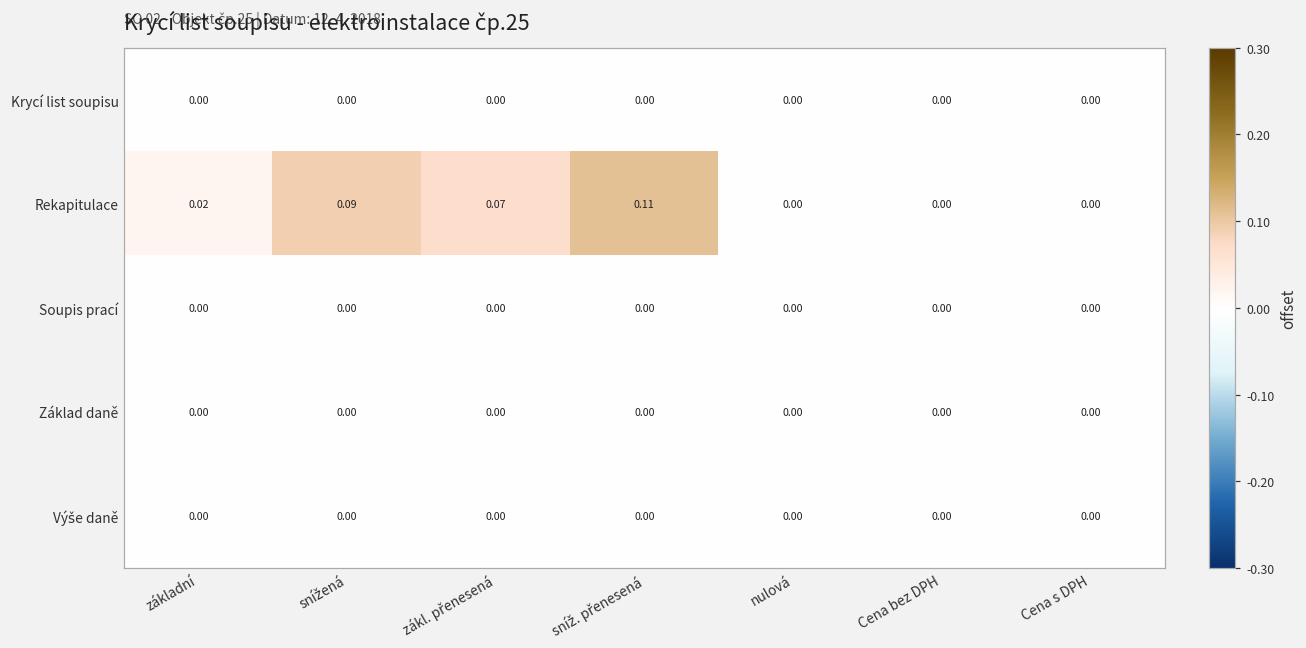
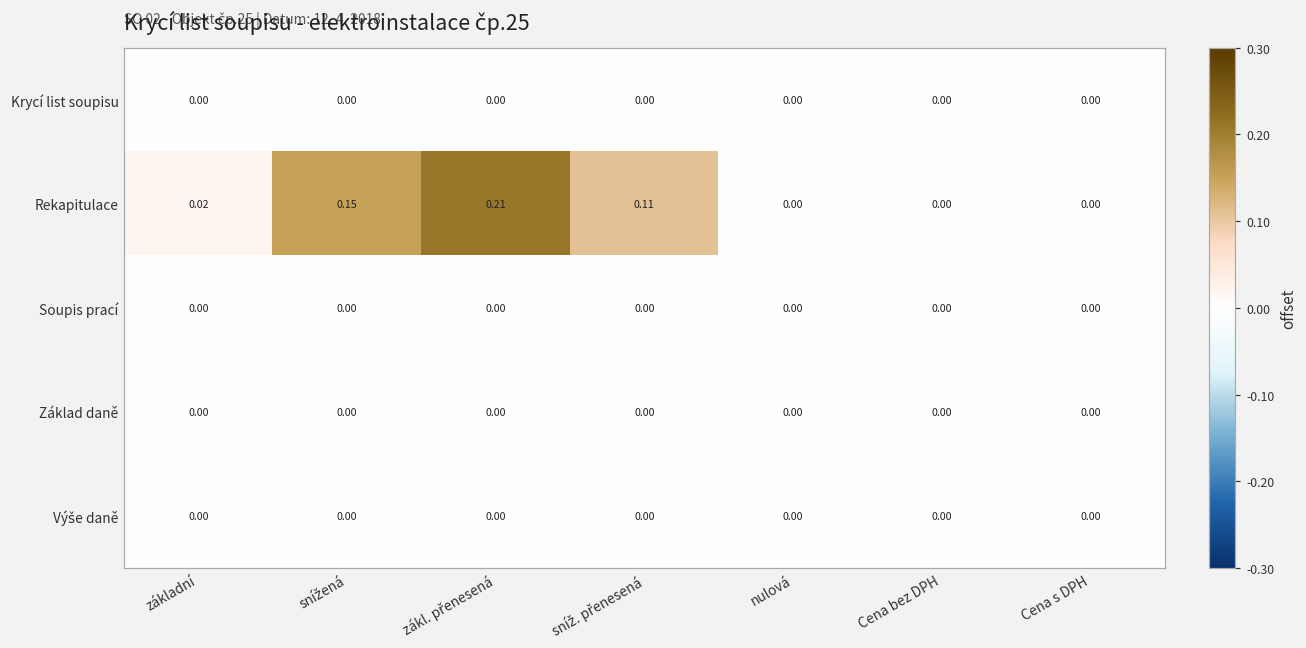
  {
    "Krycí list soupisu": {
      "základní": 0.00,
      "snížená": 0.00,
      "zákl. přenesená": 0.00,
      "sníž. přenesená": 0.00,
      "nulová": 0.00,
      "Cena bez DPH": 0.00,
      "Cena s DPH": 0.00
    },
    "Rekapitulace": {
      "základní": 0.02,
-     "snížená": 0.09,
-     "zákl. přenesená": 0.07,
+     "snížená": 0.15,
+     "zákl. přenesená": 0.21,
      "sníž. přenesená": 0.11,
      "nulová": 0.00,
      "Cena bez DPH": 0.00,
      "Cena s DPH": 0.00
    },
    "Soupis prací": {
      "základní": 0.00,
      "snížená": 0.00,
      "zákl. přenesená": 0.00,
      "sníž. přenesená": 0.00,
      "nulová": 0.00,
      "Cena bez DPH": 0.00,
      "Cena s DPH": 0.00
    },
    "Základ daně": {
      "základní": 0.00,
      "snížená": 0.00,
      "zákl. přenesená": 0.00,
      "sníž. přenesená": 0.00,
      "nulová": 0.00,
      "Cena bez DPH": 0.00,
      "Cena s DPH": 0.00
    },
    "Výše daně": {
      "základní": 0.00,
      "snížená": 0.00,
      "zákl. přenesená": 0.00,
      "sníž. přenesená": 0.00,
      "nulová": 0.00,
      "Cena bez DPH": 0.00,
      "Cena s DPH": 0.00
    }
  }
